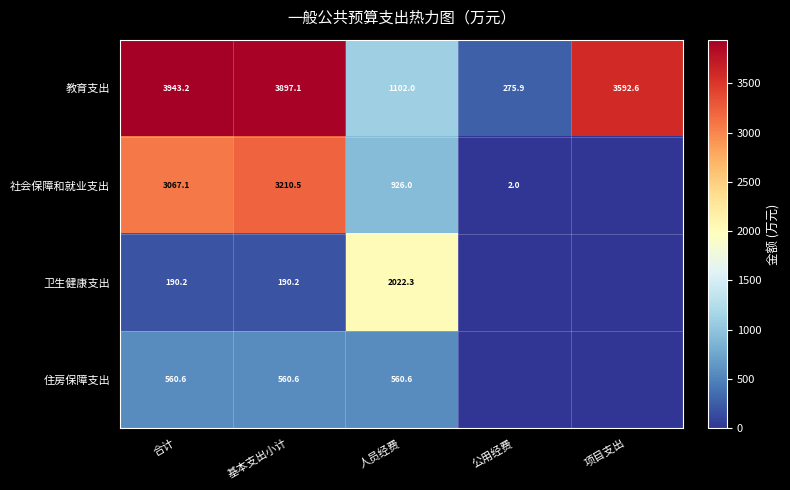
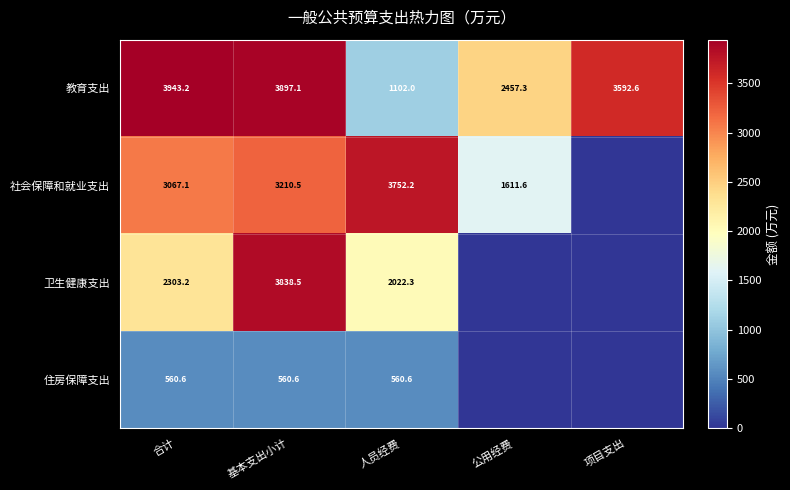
  {
    "教育支出": {
      "合计": 3943.2,
      "基本支出小计": 3897.1,
      "人员经费": 1102.0,
-     "公用经费": 275.9,
+     "公用经费": 2457.3,
      "项目支出": 3592.6
    },
    "社会保障和就业支出": {
      "合计": 3067.1,
      "基本支出小计": 3210.5,
-     "人员经费": 926.0,
-     "公用经费": 2.0
+     "人员经费": 3752.2,
+     "公用经费": 1611.6
    },
    "卫生健康支出": {
-     "合计": 190.2,
-     "基本支出小计": 190.2,
+     "合计": 2303.2,
+     "基本支出小计": 3838.5,
      "人员经费": 2022.3
    },
    "住房保障支出": {
      "合计": 560.6,
      "基本支出小计": 560.6,
      "人员经费": 560.6
    }
  }
